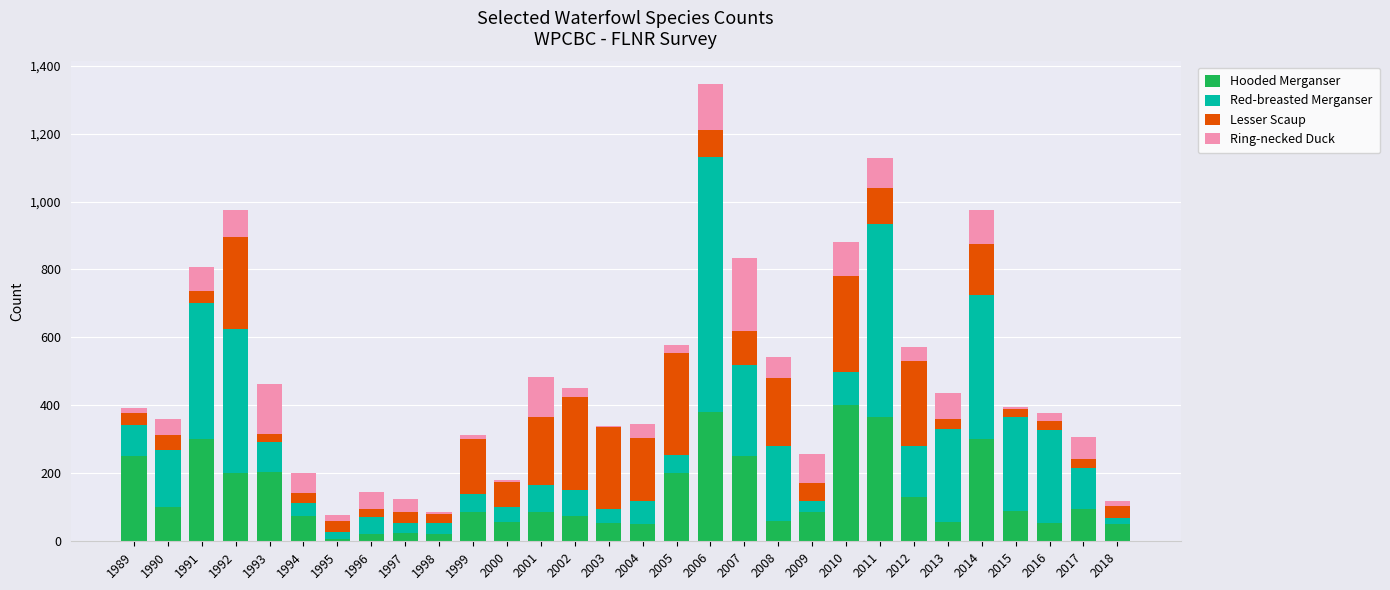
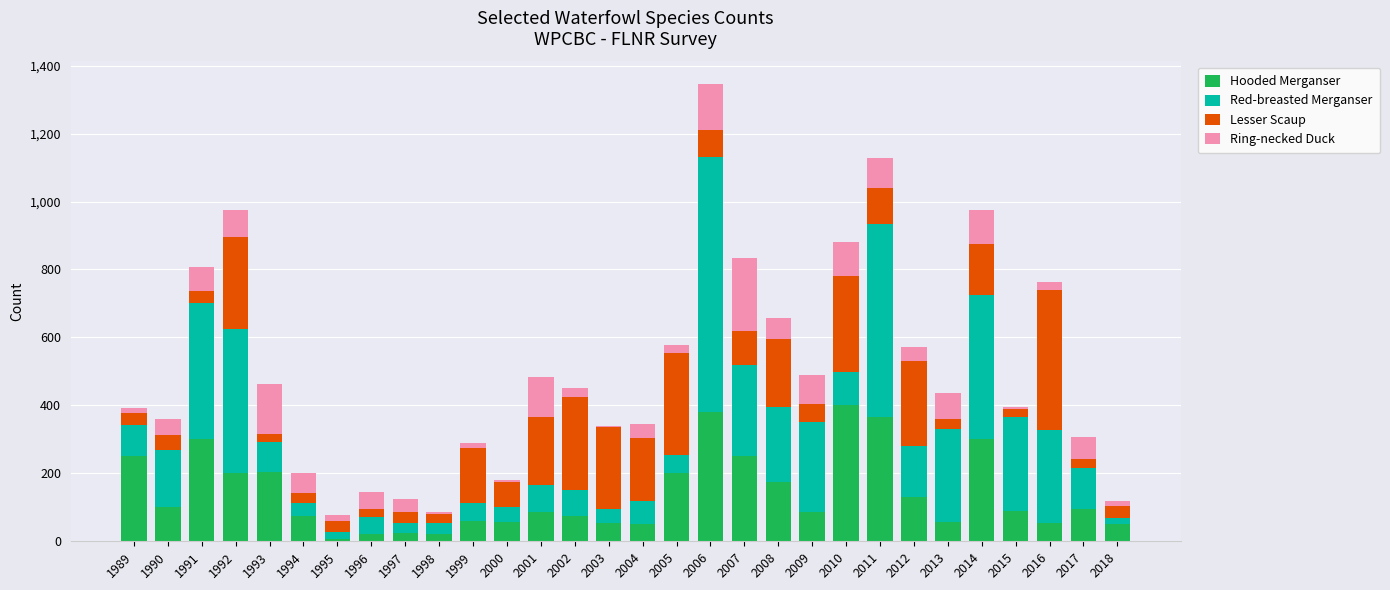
  {
    "Hooded Merganser": {
      "1989": 250,
      "1990": 100,
      "1991": 300,
      "1992": 200,
      "1993": 200,
      "1994": 80,
      "1995": 10,
      "1996": 20,
      "1997": 30,
      "1998": 20,
-     "1999": 90,
+     "1999": 60,
      "2000": 60,
      "2001": 90,
      "2002": 80,
      "2003": 60,
      "2004": 50,
      "2005": 200,
      "2006": 380,
      "2007": 250,
-     "2008": 60,
+     "2008": 180,
      "2009": 90,
      "2010": 400,
      "2011": 370,
      "2012": 130,
      "2013": 60,
      "2014": 300,
      "2015": 90,
      "2016": 50,
      "2017": 100,
      "2018": 50
    },
    "Red-breasted Merganser": {
      "1989": 90,
      "1990": 170,
      "1991": 400,
      "1992": 430,
      "1993": 90,
      "1994": 40,
      "1995": 20,
      "1996": 50,
      "1997": 30,
      "1998": 40,
      "1999": 60,
      "2000": 40,
      "2001": 80,
      "2002": 80,
      "2003": 40,
      "2004": 70,
      "2005": 60,
      "2006": 750,
      "2007": 270,
      "2008": 220,
-     "2009": 30,
+     "2009": 260,
      "2010": 100,
      "2011": 570,
      "2012": 150,
      "2013": 280,
      "2014": 430,
      "2015": 280,
      "2016": 280,
      "2017": 120,
      "2018": 20
    },
    "Lesser Scaup": {
      "1989": 40,
      "1990": 40,
      "1991": 40,
      "1992": 270,
      "1993": 20,
      "1994": 30,
      "1995": 30,
      "1996": 20,
      "1997": 30,
      "1998": 30,
      "1999": 160,
      "2000": 80,
      "2001": 200,
      "2002": 280,
      "2003": 240,
      "2004": 190,
      "2005": 300,
      "2006": 80,
      "2007": 100,
      "2008": 200,
      "2009": 60,
      "2010": 290,
      "2011": 110,
      "2012": 250,
      "2013": 30,
      "2014": 150,
      "2015": 30,
-     "2016": 30,
+     "2016": 410,
      "2017": 30,
      "2018": 30
    },
    "Ring-necked Duck": {
      "1989": 10,
      "1990": 50,
      "1991": 70,
      "1992": 80,
      "1993": 150,
      "1994": 60,
      "1995": 20,
      "1996": 50,
      "1997": 40,
      "1999": 10,
      "2001": 120,
      "2002": 30,
      "2004": 40,
      "2005": 20,
      "2006": 140,
      "2007": 220,
      "2008": 60,
      "2009": 90,
      "2010": 100,
      "2011": 90,
      "2012": 40,
      "2013": 80,
      "2014": 100,
      "2016": 20,
      "2017": 70,
      "2018": 20
    }
  }
